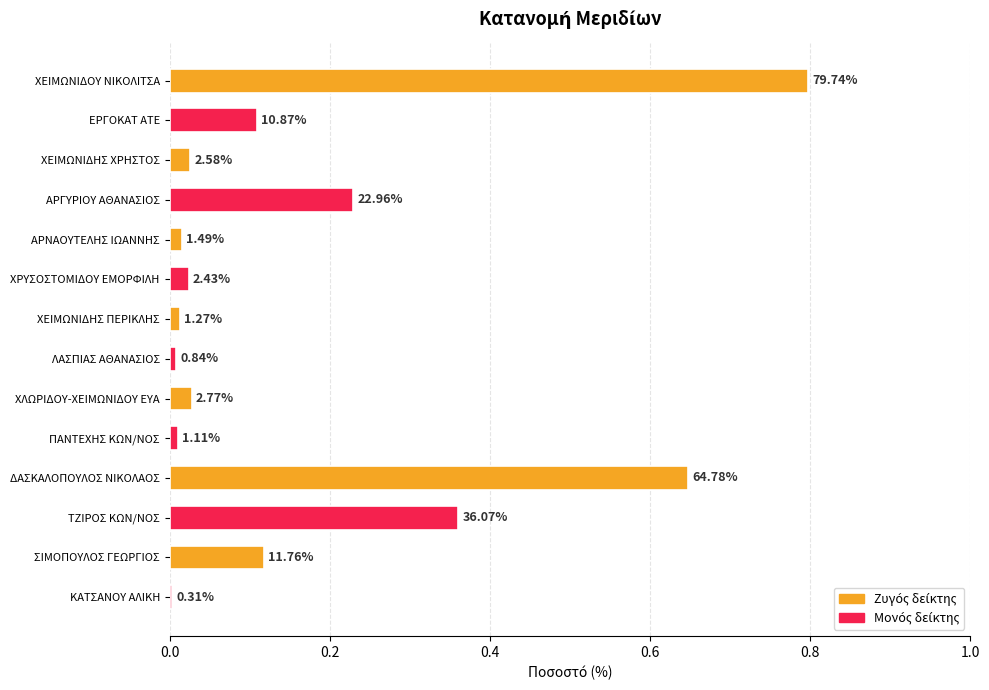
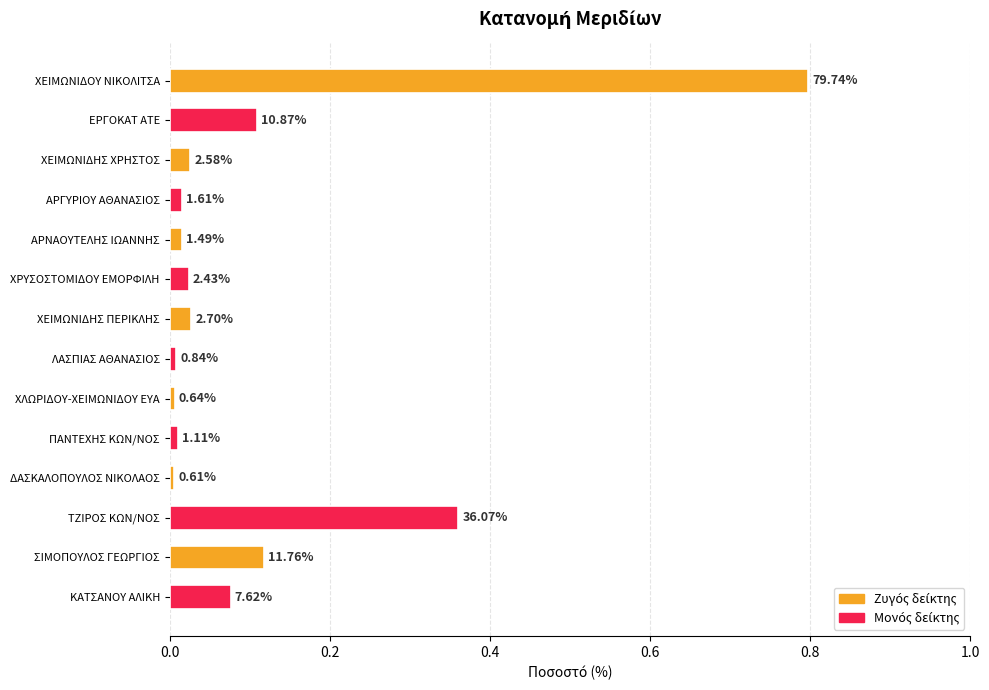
  {
    "ΧΕΙΜΩΝΙΔΟΥ ΝΙΚΟΛΙΤΣΑ": "79.74%",
    "ΕΡΓΟΚΑΤ ΑΤΕ": "10.87%",
    "ΧΕΙΜΩΝΙΔΗΣ ΧΡΗΣΤΟΣ": "2.58%",
-   "ΑΡΓΥΡΙΟΥ ΑΘΑΝΑΣΙΟΣ": "22.96%",
+   "ΑΡΓΥΡΙΟΥ ΑΘΑΝΑΣΙΟΣ": "1.61%",
    "ΑΡΝΑΟΥΤΕΛΗΣ ΙΩΑΝΝΗΣ": "1.49%",
    "ΧΡΥΣΟΣΤΟΜΙΔΟΥ ΕΜΟΡΦΙΛΗ": "2.43%",
-   "ΧΕΙΜΩΝΙΔΗΣ ΠΕΡΙΚΛΗΣ": "1.27%",
+   "ΧΕΙΜΩΝΙΔΗΣ ΠΕΡΙΚΛΗΣ": "2.70%",
    "ΛΑΣΠΙΑΣ ΑΘΑΝΑΣΙΟΣ": "0.84%",
-   "ΧΛΩΡΙΔΟΥ-ΧΕΙΜΩΝΙΔΟΥ ΕΥΑ": "2.77%",
+   "ΧΛΩΡΙΔΟΥ-ΧΕΙΜΩΝΙΔΟΥ ΕΥΑ": "0.64%",
    "ΠΑΝΤΕΧΗΣ ΚΩΝ/ΝΟΣ": "1.11%",
-   "ΔΑΣΚΑΛΟΠΟΥΛΟΣ ΝΙΚΟΛΑΟΣ": "64.78%",
+   "ΔΑΣΚΑΛΟΠΟΥΛΟΣ ΝΙΚΟΛΑΟΣ": "0.61%",
    "ΤΖΙΡΟΣ ΚΩΝ/ΝΟΣ": "36.07%",
    "ΣΙΜΟΠΟΥΛΟΣ ΓΕΩΡΓΙΟΣ": "11.76%",
-   "ΚΑΤΣΑΝΟΥ ΑΛΙΚΗ": "0.31%"
+   "ΚΑΤΣΑΝΟΥ ΑΛΙΚΗ": "7.62%"
  }
